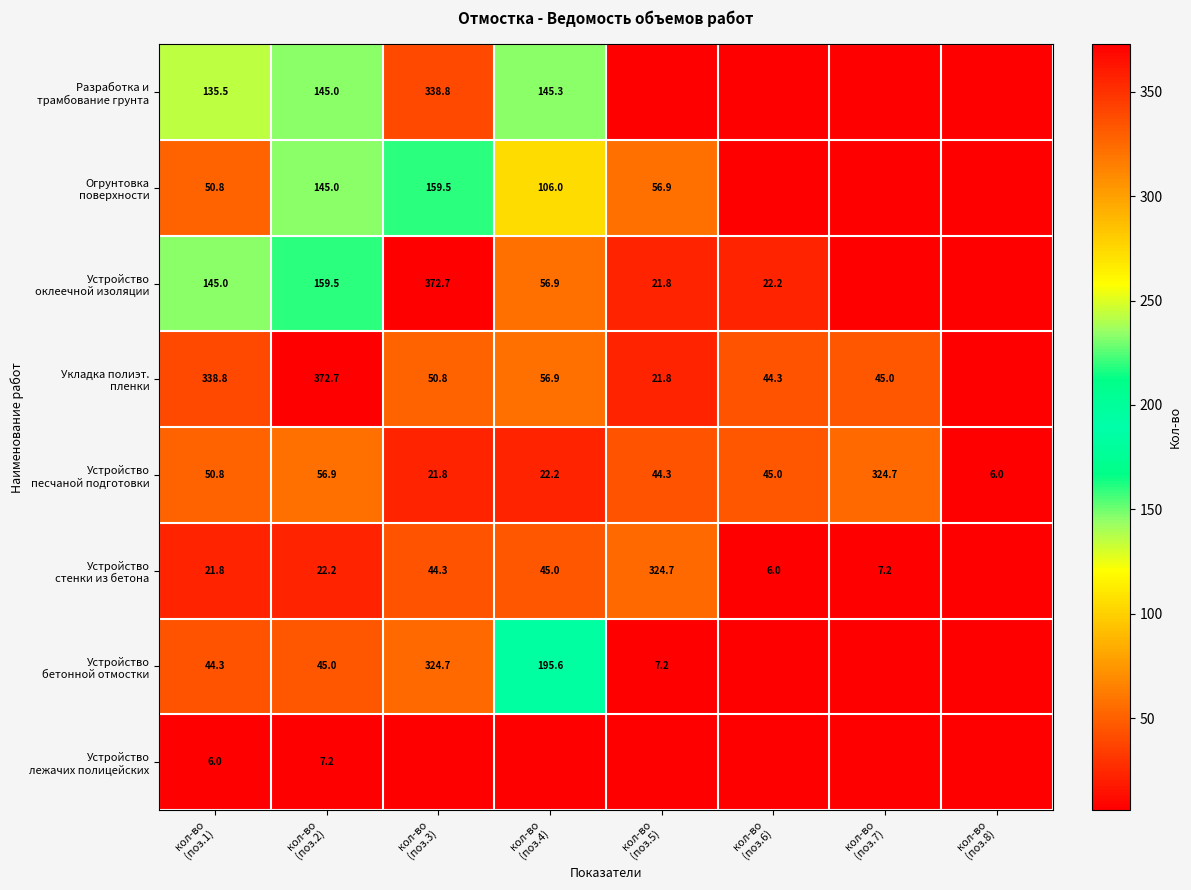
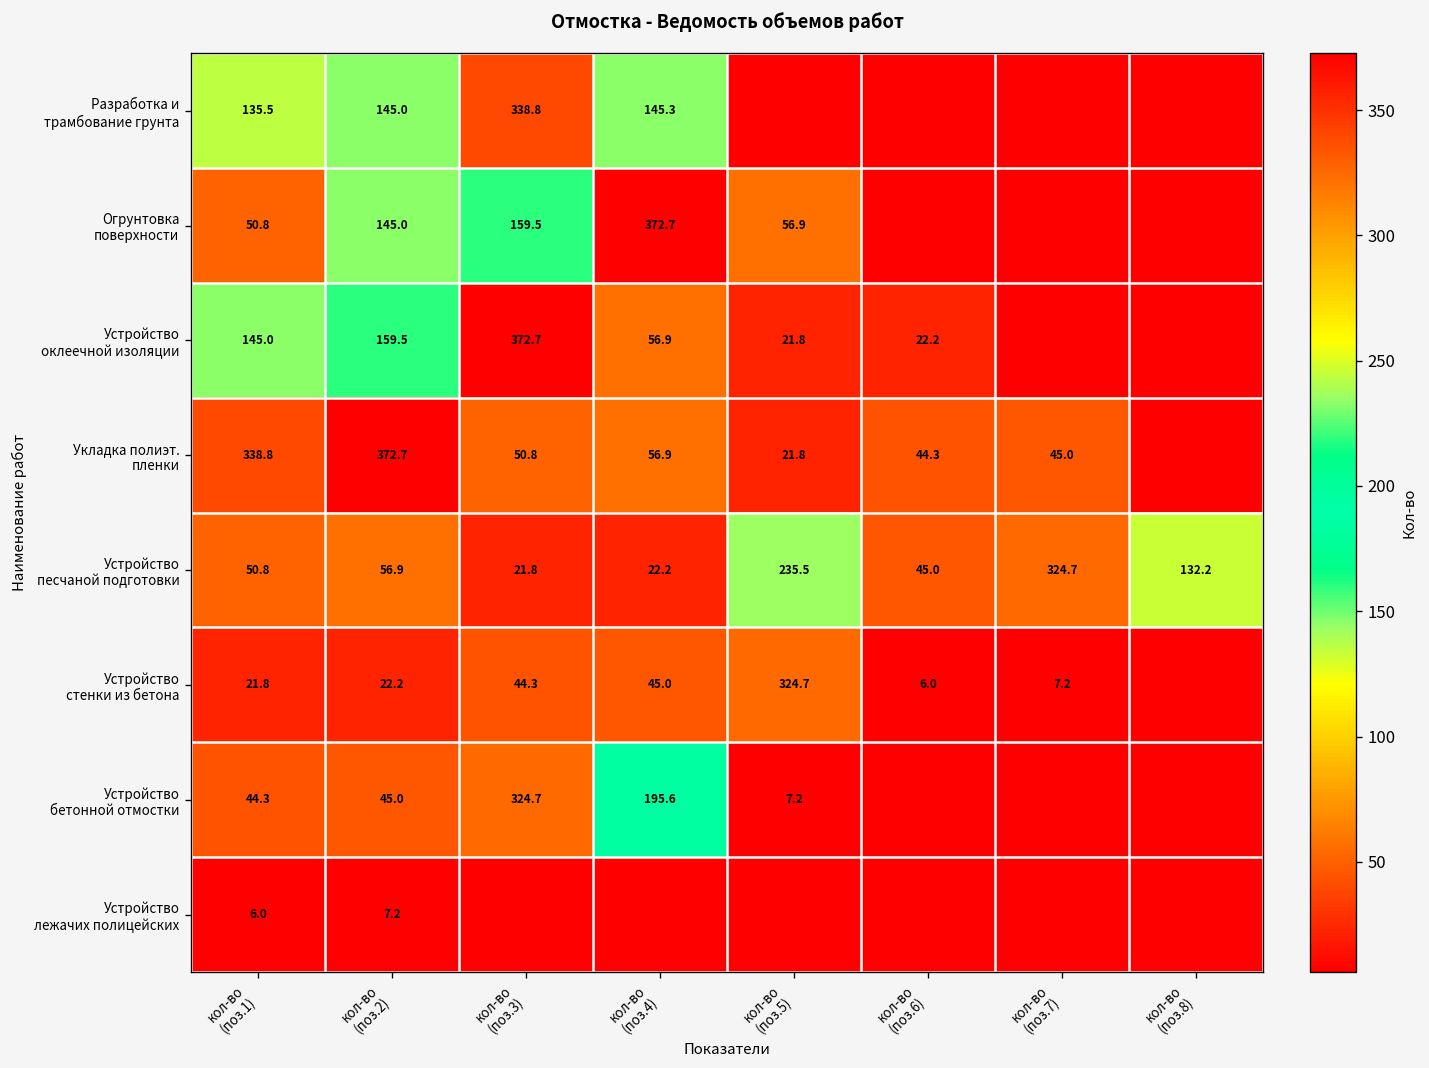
  {
    "Разработка и трамбование грунта": {
      "кол-во (поз.1)": 135.5,
      "кол-во (поз.2)": 145.0,
      "кол-во (поз.3)": 338.8,
      "кол-во (поз.4)": 145.3
    },
    "Огрунтовка поверхности": {
      "кол-во (поз.1)": 50.8,
      "кол-во (поз.2)": 145.0,
      "кол-во (поз.3)": 159.5,
-     "кол-во (поз.4)": 106.0,
+     "кол-во (поз.4)": 372.7,
      "кол-во (поз.5)": 56.9
    },
    "Устройство оклеечной изоляции": {
      "кол-во (поз.1)": 145.0,
      "кол-во (поз.2)": 159.5,
      "кол-во (поз.3)": 372.7,
      "кол-во (поз.4)": 56.9,
      "кол-во (поз.5)": 21.8,
      "кол-во (поз.6)": 22.2
    },
    "Укладка полиэт. пленки": {
      "кол-во (поз.1)": 338.8,
      "кол-во (поз.2)": 372.7,
      "кол-во (поз.3)": 50.8,
      "кол-во (поз.4)": 56.9,
      "кол-во (поз.5)": 21.8,
      "кол-во (поз.6)": 44.3,
      "кол-во (поз.7)": 45.0
    },
    "Устройство песчаной подготовки": {
      "кол-во (поз.1)": 50.8,
      "кол-во (поз.2)": 56.9,
      "кол-во (поз.3)": 21.8,
      "кол-во (поз.4)": 22.2,
-     "кол-во (поз.5)": 44.3,
+     "кол-во (поз.5)": 235.5,
      "кол-во (поз.6)": 45.0,
      "кол-во (поз.7)": 324.7,
-     "кол-во (поз.8)": 6.0
+     "кол-во (поз.8)": 132.2
    },
    "Устройство стенки из бетона": {
      "кол-во (поз.1)": 21.8,
      "кол-во (поз.2)": 22.2,
      "кол-во (поз.3)": 44.3,
      "кол-во (поз.4)": 45.0,
      "кол-во (поз.5)": 324.7,
      "кол-во (поз.6)": 6.0,
      "кол-во (поз.7)": 7.2
    },
    "Устройство бетонной отмостки": {
      "кол-во (поз.1)": 44.3,
      "кол-во (поз.2)": 45.0,
      "кол-во (поз.3)": 324.7,
      "кол-во (поз.4)": 195.6,
      "кол-во (поз.5)": 7.2
    },
    "Устройство лежачих полицейских": {
      "кол-во (поз.1)": 6.0,
      "кол-во (поз.2)": 7.2
    }
  }
